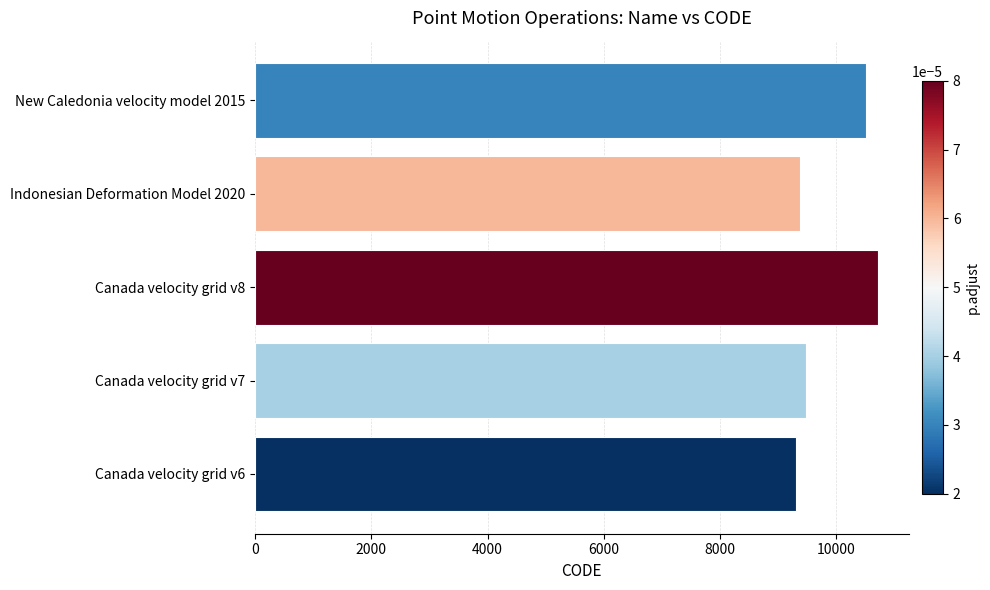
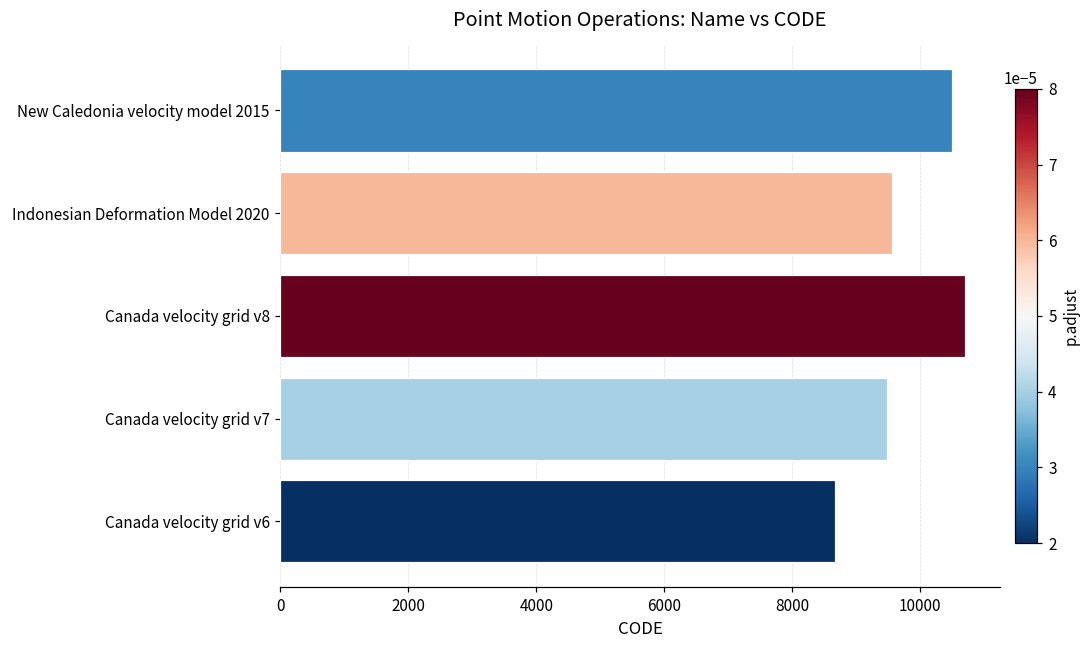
  {
    "New Caledonia velocity model 2015": 10500,
-   "Indonesian Deformation Model 2020": 9400,
+   "Indonesian Deformation Model 2020": 9600,
    "Canada velocity grid v8": 10700,
    "Canada velocity grid v7": 9500,
-   "Canada velocity grid v6": 9300
+   "Canada velocity grid v6": 8700
  }
